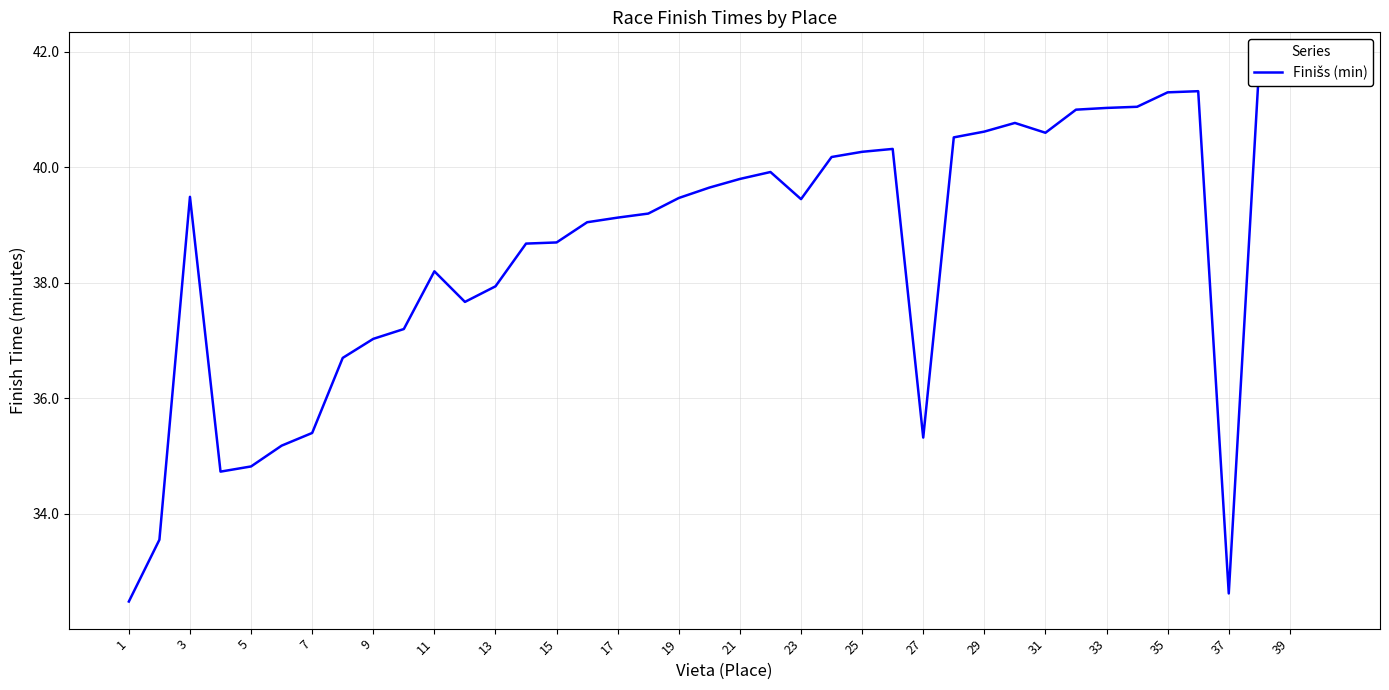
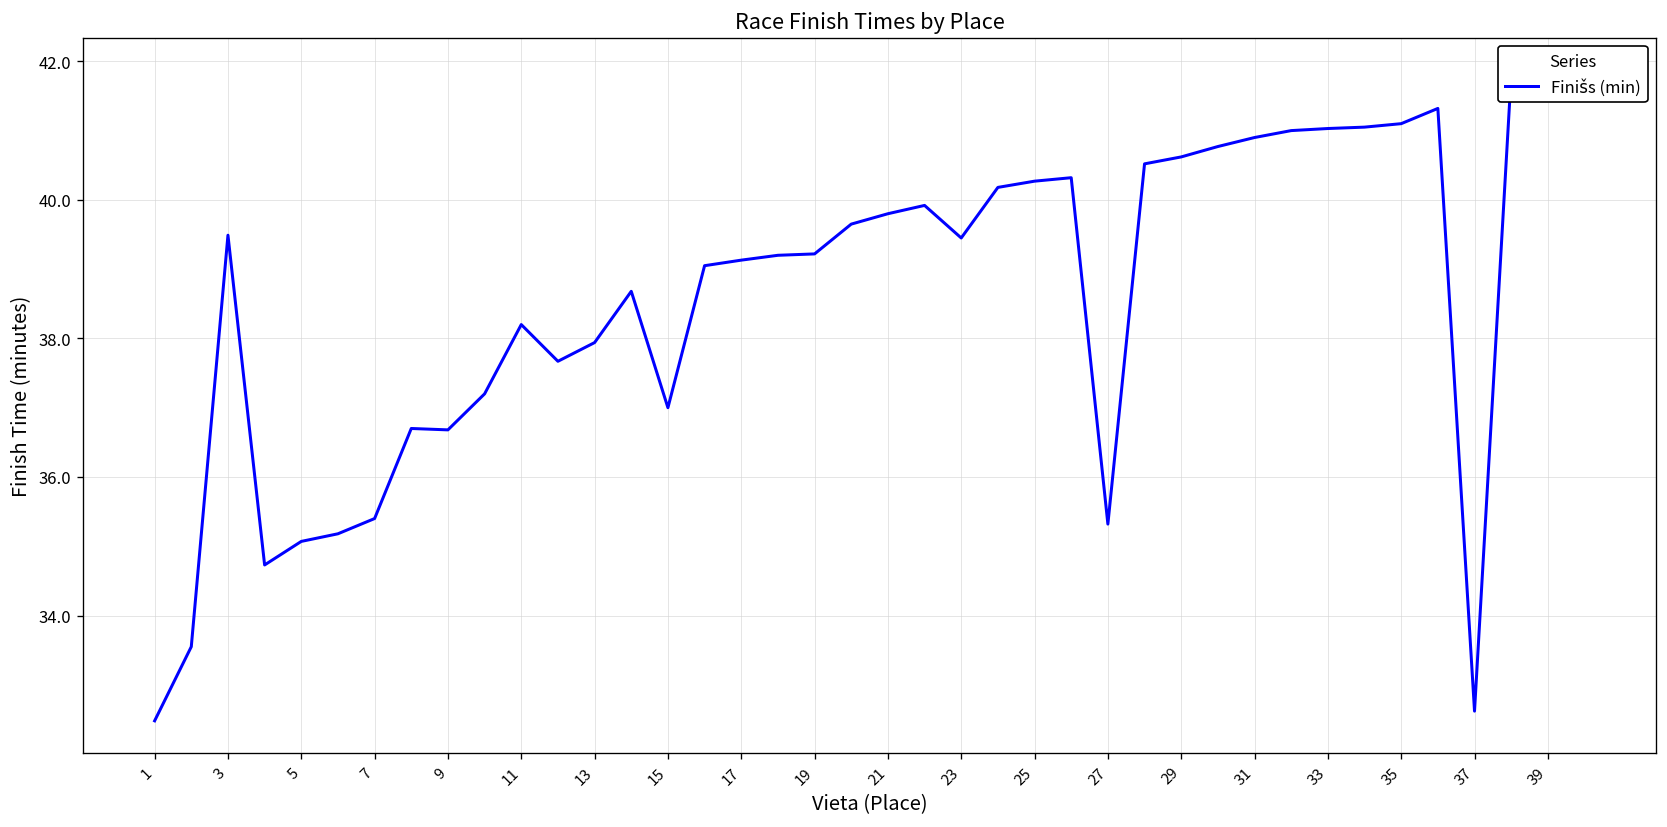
  {
    "1": 32.5,
    "3": 39.5,
-   "5": 34.8,
+   "5": 35.1,
    "7": 35.4,
-   "9": 37.0,
+   "9": 36.7,
    "11": 38.2,
    "13": 37.9,
-   "15": 38.7,
+   "15": 37.0,
    "17": 39.1,
-   "19": 39.5,
+   "19": 39.2,
    "21": 39.8,
    "23": 39.5,
    "25": 40.3,
    "27": 35.3,
    "29": 40.6,
-   "31": 40.6,
+   "31": 40.9,
    "33": 41.0,
-   "35": 41.3,
+   "35": 41.1,
    "37": 32.6
  }
